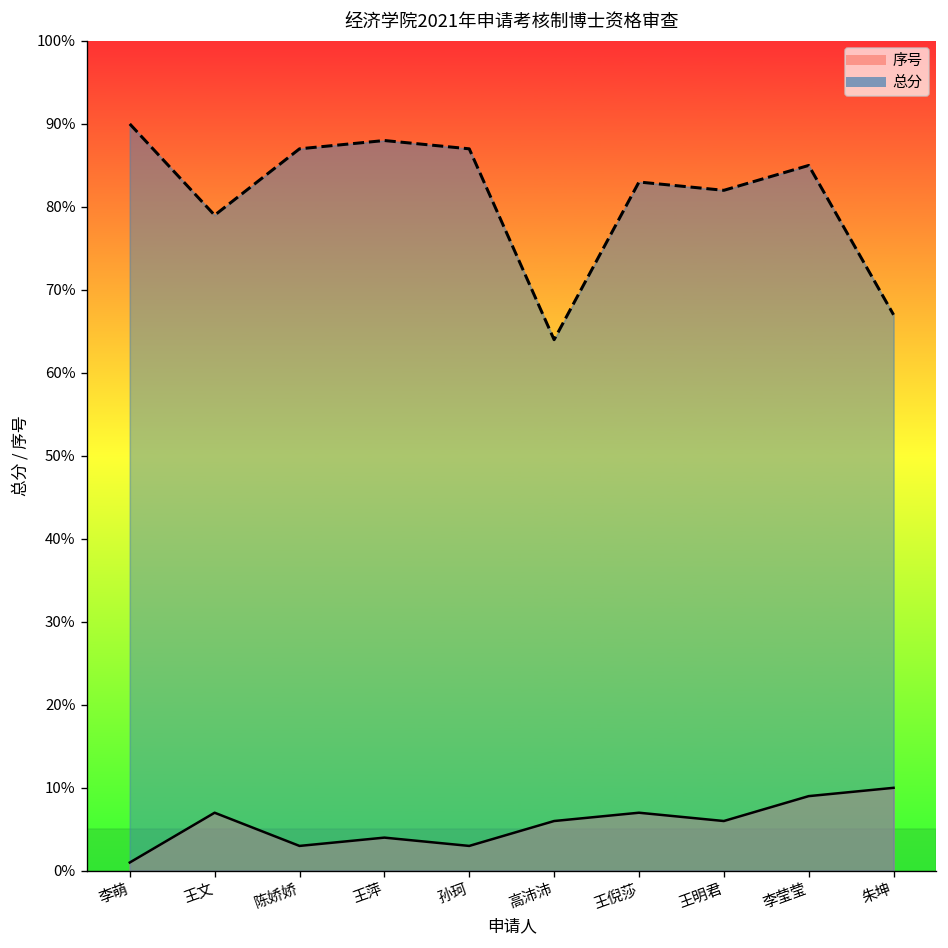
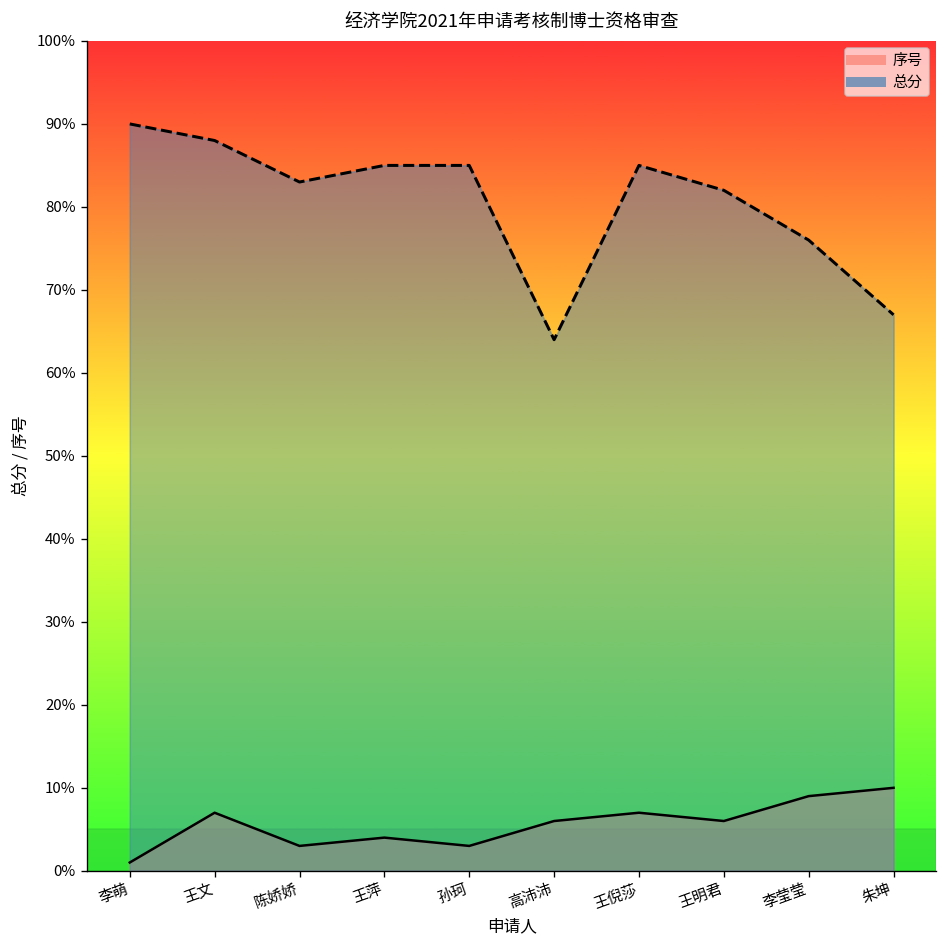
  {
    "序号": {
      "王文": "7%",
      "高沛沛": "6%",
      "王倪莎": "7%",
      "王明君": "6%",
      "李莹莹": "9%",
      "朱坤": "10%"
    },
    "总分": {
      "李萌": "90%",
-     "王文": "79%",
-     "陈娇娇": "87%",
-     "王萍": "88%",
-     "孙珂": "87%",
+     "王文": "88%",
+     "陈娇娇": "83%",
+     "王萍": "85%",
+     "孙珂": "85%",
      "高沛沛": "64%",
-     "王倪莎": "83%",
+     "王倪莎": "85%",
      "王明君": "82%",
-     "李莹莹": "85%",
+     "李莹莹": "76%",
      "朱坤": "67%"
    }
  }
